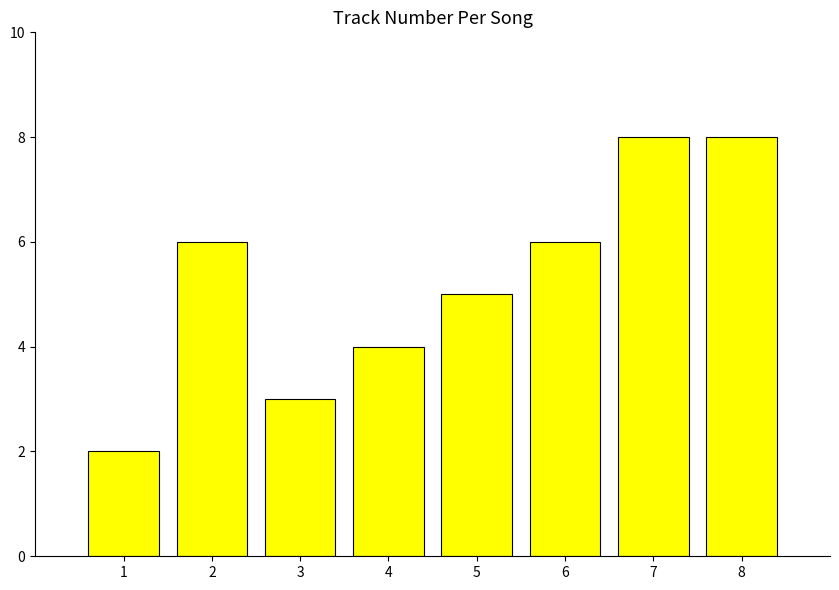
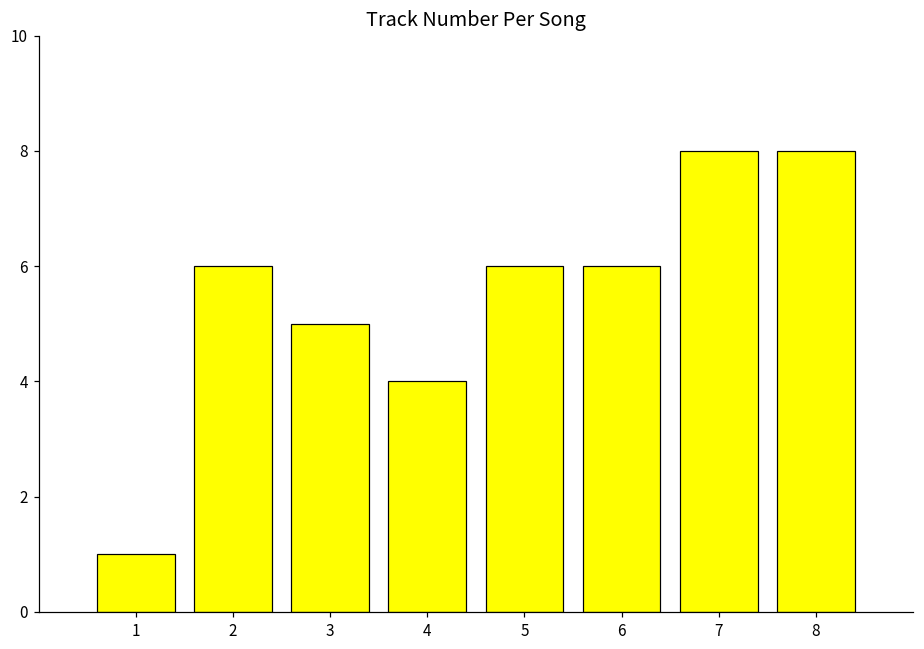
  {
-   "1": 2,
+   "1": 1,
    "2": 6,
-   "3": 3,
+   "3": 5,
    "4": 4,
-   "5": 5,
+   "5": 6,
    "6": 6,
    "7": 8,
    "8": 8
  }
